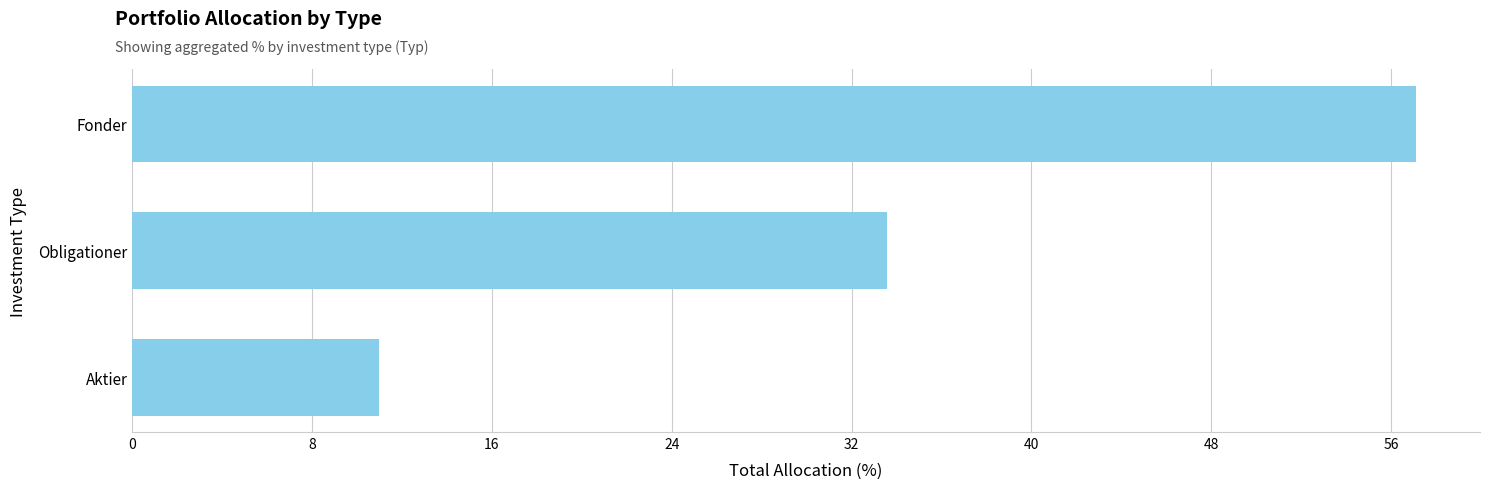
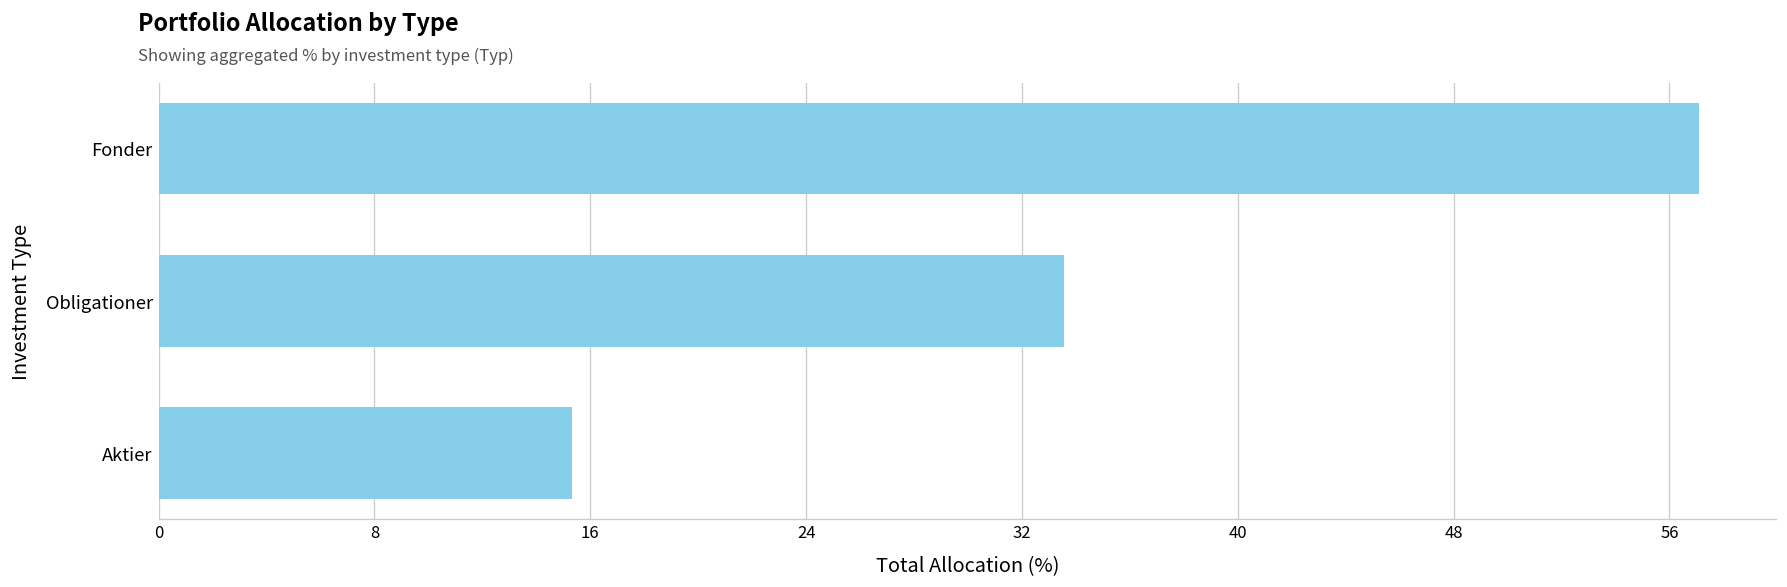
  {
    "Fonder": 57.1,
    "Obligationer": 33.6,
-   "Aktier": 11.0
+   "Aktier": 15.3
  }
